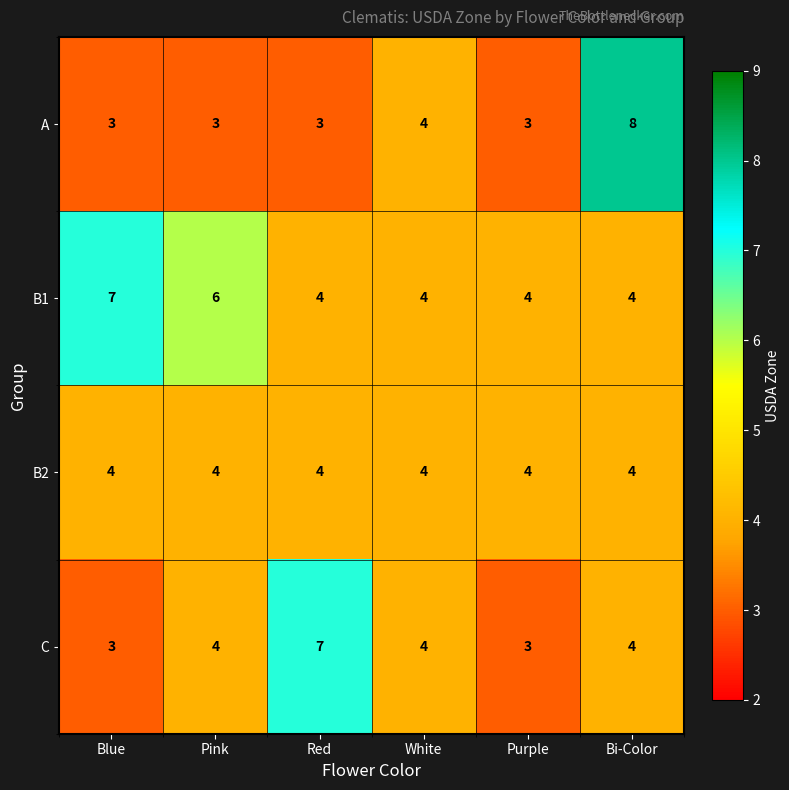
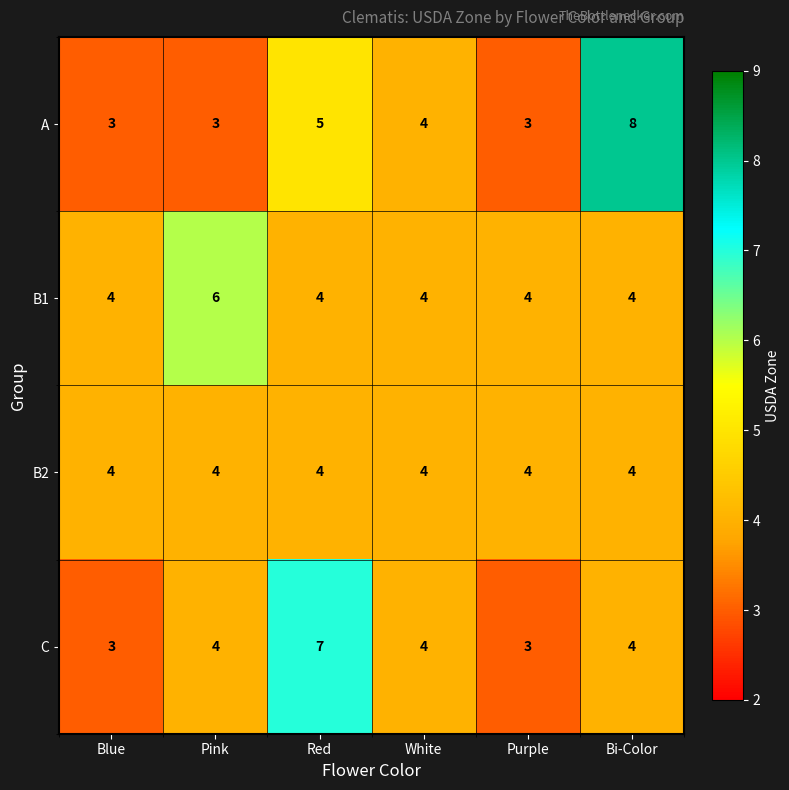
  {
    "A": {
      "Blue": 3,
      "Pink": 3,
-     "Red": 3,
+     "Red": 5,
      "White": 4,
      "Purple": 3,
      "Bi-Color": 8
    },
    "B1": {
-     "Blue": 7,
+     "Blue": 4,
      "Pink": 6,
      "Red": 4,
      "White": 4,
      "Purple": 4,
      "Bi-Color": 4
    },
    "B2": {
      "Blue": 4,
      "Pink": 4,
      "Red": 4,
      "White": 4,
      "Purple": 4,
      "Bi-Color": 4
    },
    "C": {
      "Blue": 3,
      "Pink": 4,
      "Red": 7,
      "White": 4,
      "Purple": 3,
      "Bi-Color": 4
    }
  }
